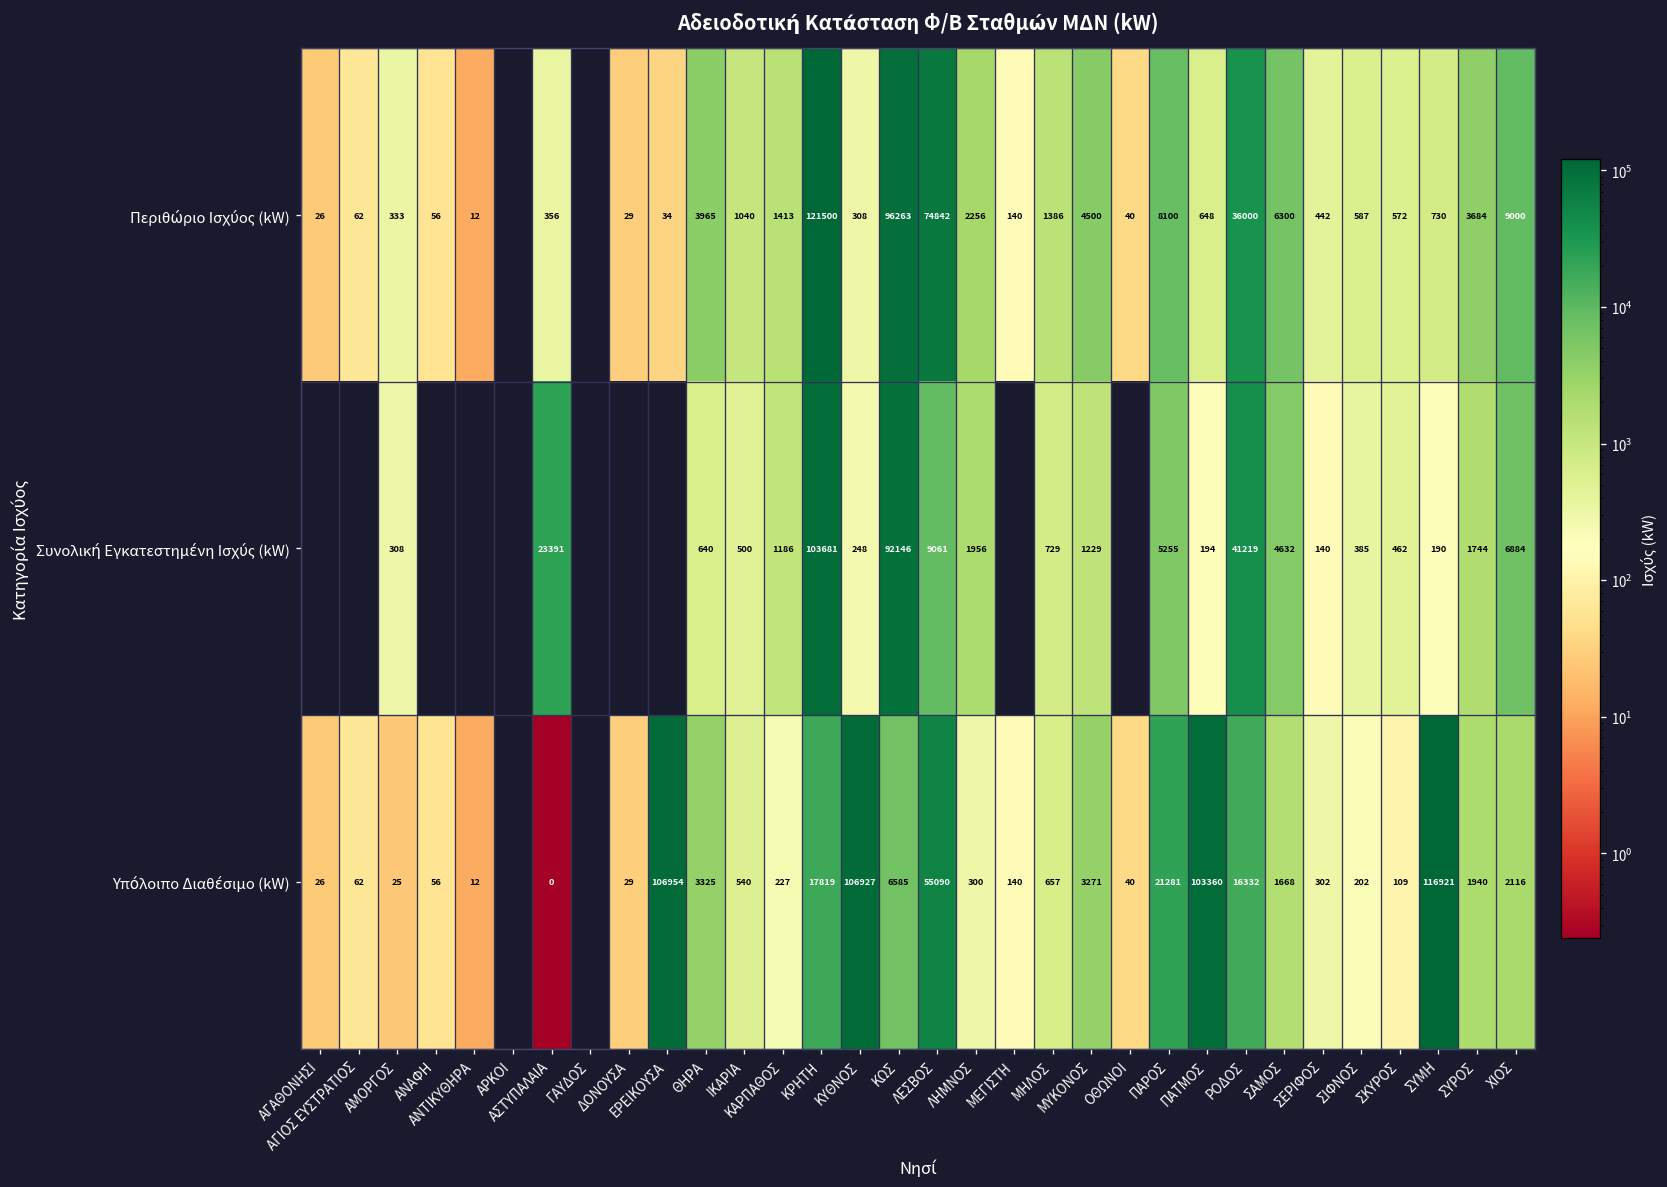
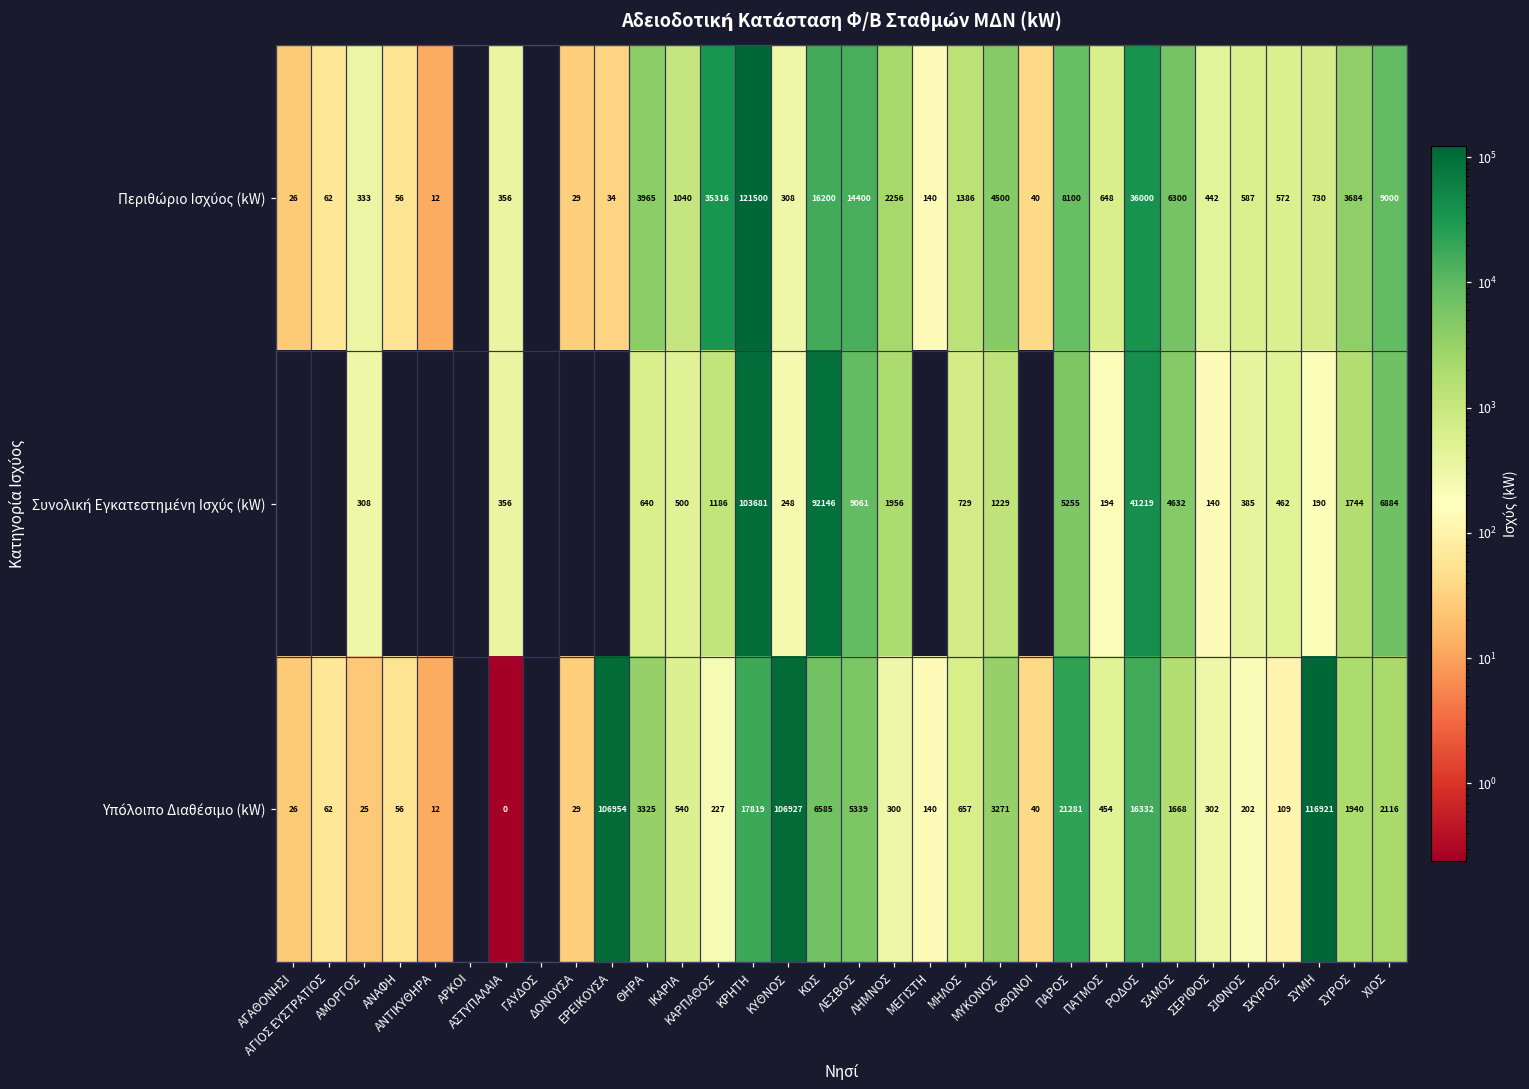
  {
    "Περιθώριο Ισχύος (kW)": {
      "ΑΓΑΘΟΝΗΣΙ": 26,
      "ΑΓΙΟΣ ΕΥΣΤΡΑΤΙΟΣ": 62,
      "ΑΜΟΡΓΟΣ": 333,
      "ΑΝΑΦΗ": 56,
      "ΑΝΤΙΚΥΘΗΡΑ": 12,
      "ΑΣΤΥΠΑΛΑΙΑ": 356,
      "ΔΟΝΟΥΣΑ": 29,
      "ΕΡΕΙΚΟΥΣΑ": 34,
      "ΘΗΡΑ": 3965,
      "ΙΚΑΡΙΑ": 1040,
-     "ΚΑΡΠΑΘΟΣ": 1413,
+     "ΚΑΡΠΑΘΟΣ": 35316,
      "ΚΡΗΤΗ": 121500,
      "ΚΥΘΝΟΣ": 308,
-     "ΚΩΣ": 96263,
-     "ΛΕΣΒΟΣ": 74842,
+     "ΚΩΣ": 16200,
+     "ΛΕΣΒΟΣ": 14400,
      "ΛΗΜΝΟΣ": 2256,
      "ΜΕΓΙΣΤΗ": 140,
      "ΜΗΛΟΣ": 1386,
      "ΜΥΚΟΝΟΣ": 4500,
      "ΟΘΩΝΟΙ": 40,
      "ΠΑΡΟΣ": 8100,
      "ΠΑΤΜΟΣ": 648,
      "ΡΟΔΟΣ": 36000,
      "ΣΑΜΟΣ": 6300,
      "ΣΕΡΙΦΟΣ": 442,
      "ΣΙΦΝΟΣ": 587,
      "ΣΚΥΡΟΣ": 572,
      "ΣΥΜΗ": 730,
      "ΣΥΡΟΣ": 3684,
      "ΧΙΟΣ": 9000
    },
    "Συνολική Εγκατεστημένη Ισχύς (kW)": {
      "ΑΜΟΡΓΟΣ": 308,
-     "ΑΣΤΥΠΑΛΑΙΑ": 23391,
+     "ΑΣΤΥΠΑΛΑΙΑ": 356,
      "ΘΗΡΑ": 640,
      "ΙΚΑΡΙΑ": 500,
      "ΚΑΡΠΑΘΟΣ": 1186,
      "ΚΡΗΤΗ": 103681,
      "ΚΥΘΝΟΣ": 248,
      "ΚΩΣ": 92146,
      "ΛΕΣΒΟΣ": 9061,
      "ΛΗΜΝΟΣ": 1956,
      "ΜΗΛΟΣ": 729,
      "ΜΥΚΟΝΟΣ": 1229,
      "ΠΑΡΟΣ": 5255,
      "ΠΑΤΜΟΣ": 194,
      "ΡΟΔΟΣ": 41219,
      "ΣΑΜΟΣ": 4632,
      "ΣΕΡΙΦΟΣ": 140,
      "ΣΙΦΝΟΣ": 385,
      "ΣΚΥΡΟΣ": 462,
      "ΣΥΜΗ": 190,
      "ΣΥΡΟΣ": 1744,
      "ΧΙΟΣ": 6884
    },
    "Υπόλοιπο Διαθέσιμο (kW)": {
      "ΑΓΑΘΟΝΗΣΙ": 26,
      "ΑΓΙΟΣ ΕΥΣΤΡΑΤΙΟΣ": 62,
      "ΑΜΟΡΓΟΣ": 25,
      "ΑΝΑΦΗ": 56,
      "ΑΝΤΙΚΥΘΗΡΑ": 12,
      "ΑΣΤΥΠΑΛΑΙΑ": 0,
      "ΔΟΝΟΥΣΑ": 29,
      "ΕΡΕΙΚΟΥΣΑ": 106954,
      "ΘΗΡΑ": 3325,
      "ΙΚΑΡΙΑ": 540,
      "ΚΑΡΠΑΘΟΣ": 227,
      "ΚΡΗΤΗ": 17819,
      "ΚΥΘΝΟΣ": 106927,
      "ΚΩΣ": 6585,
-     "ΛΕΣΒΟΣ": 55090,
+     "ΛΕΣΒΟΣ": 5339,
      "ΛΗΜΝΟΣ": 300,
      "ΜΕΓΙΣΤΗ": 140,
      "ΜΗΛΟΣ": 657,
      "ΜΥΚΟΝΟΣ": 3271,
      "ΟΘΩΝΟΙ": 40,
      "ΠΑΡΟΣ": 21281,
-     "ΠΑΤΜΟΣ": 103360,
+     "ΠΑΤΜΟΣ": 454,
      "ΡΟΔΟΣ": 16332,
      "ΣΑΜΟΣ": 1668,
      "ΣΕΡΙΦΟΣ": 302,
      "ΣΙΦΝΟΣ": 202,
      "ΣΚΥΡΟΣ": 109,
      "ΣΥΜΗ": 116921,
      "ΣΥΡΟΣ": 1940,
      "ΧΙΟΣ": 2116
    }
  }
